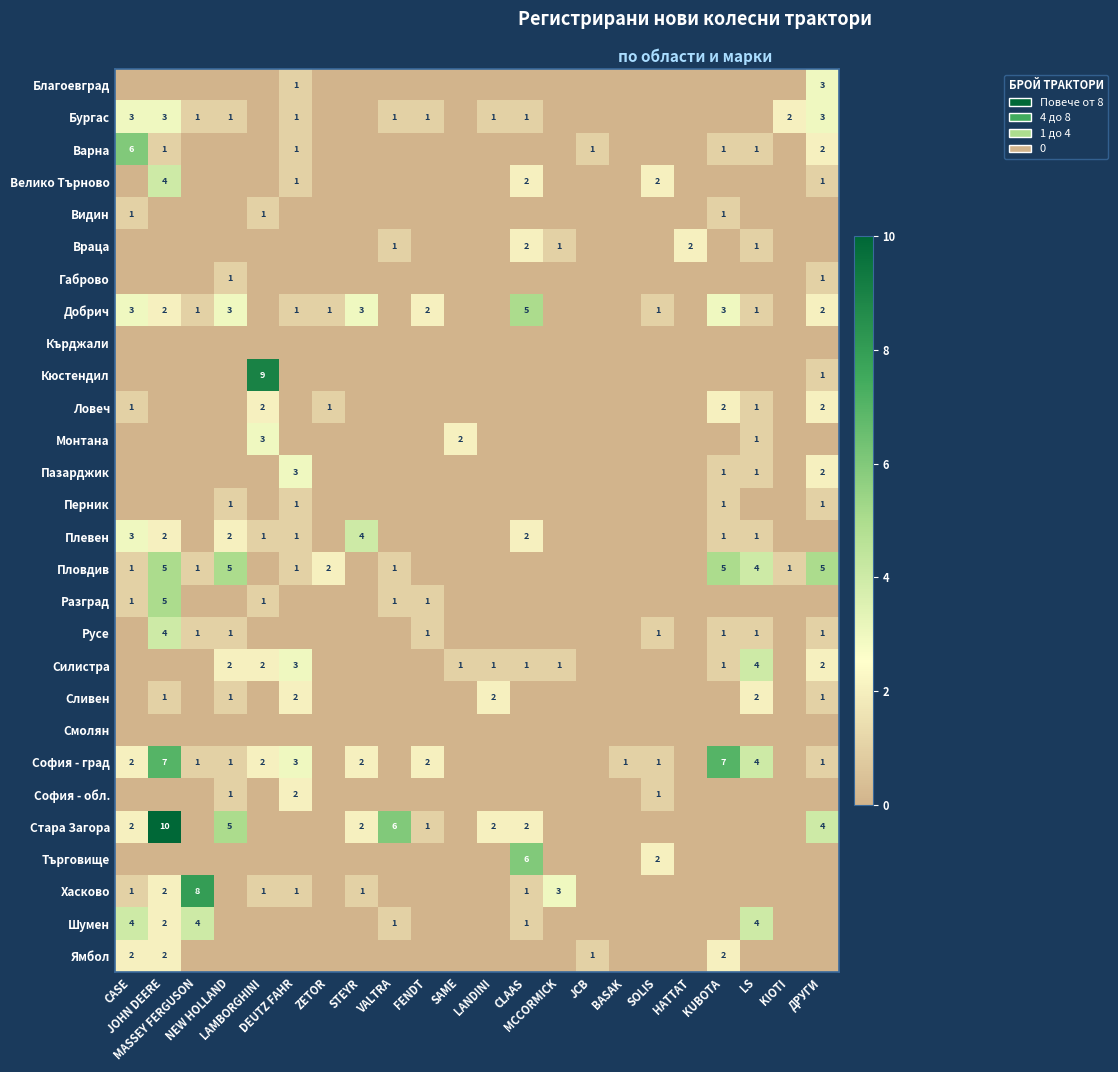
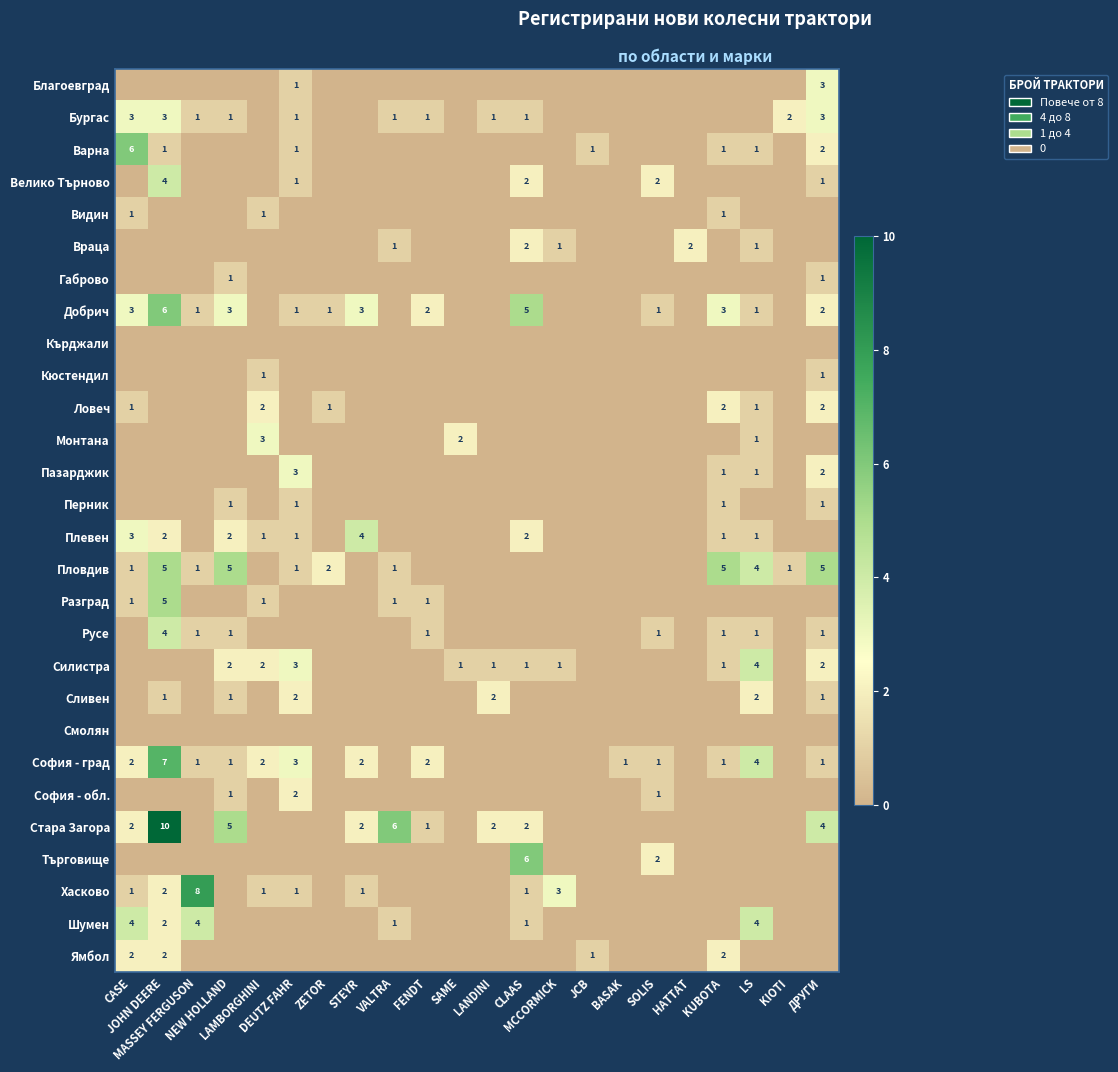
  {
    "Благоевград": {
      "DEUTZ FAHR": 1,
      "ДРУГИ": 3
    },
    "Бургас": {
      "CASE": 3,
      "JOHN DEERE": 3,
      "MASSEY FERGUSON": 1,
      "NEW HOLLAND": 1,
      "DEUTZ FAHR": 1,
      "VALTRA": 1,
      "FENDT": 1,
      "LANDINI": 1,
      "CLAAS": 1,
      "KIOTI": 2,
      "ДРУГИ": 3
    },
    "Варна": {
      "CASE": 6,
      "JOHN DEERE": 1,
      "DEUTZ FAHR": 1,
      "JCB": 1,
      "KUBOTA": 1,
      "LS": 1,
      "ДРУГИ": 2
    },
    "Велико Търново": {
      "JOHN DEERE": 4,
      "DEUTZ FAHR": 1,
      "CLAAS": 2,
      "SOLIS": 2,
      "ДРУГИ": 1
    },
    "Видин": {
      "CASE": 1,
      "LAMBORGHINI": 1,
      "KUBOTA": 1
    },
    "Враца": {
      "VALTRA": 1,
      "CLAAS": 2,
      "MCCORMICK": 1,
      "HATTAT": 2,
      "LS": 1
    },
    "Габрово": {
      "NEW HOLLAND": 1,
      "ДРУГИ": 1
    },
    "Добрич": {
      "CASE": 3,
-     "JOHN DEERE": 2,
+     "JOHN DEERE": 6,
      "MASSEY FERGUSON": 1,
      "NEW HOLLAND": 3,
      "DEUTZ FAHR": 1,
      "ZETOR": 1,
      "STEYR": 3,
      "FENDT": 2,
      "CLAAS": 5,
      "SOLIS": 1,
      "KUBOTA": 3,
      "LS": 1,
      "ДРУГИ": 2
    },
    "Кюстендил": {
-     "LAMBORGHINI": 9,
+     "LAMBORGHINI": 1,
      "ДРУГИ": 1
    },
    "Ловеч": {
      "CASE": 1,
      "LAMBORGHINI": 2,
      "ZETOR": 1,
      "KUBOTA": 2,
      "LS": 1,
      "ДРУГИ": 2
    },
    "Монтана": {
      "LAMBORGHINI": 3,
      "SAME": 2,
      "LS": 1
    },
    "Пазарджик": {
      "DEUTZ FAHR": 3,
      "KUBOTA": 1,
      "LS": 1,
      "ДРУГИ": 2
    },
    "Перник": {
      "NEW HOLLAND": 1,
      "DEUTZ FAHR": 1,
      "KUBOTA": 1,
      "ДРУГИ": 1
    },
    "Плевен": {
      "CASE": 3,
      "JOHN DEERE": 2,
      "NEW HOLLAND": 2,
      "LAMBORGHINI": 1,
      "DEUTZ FAHR": 1,
      "STEYR": 4,
      "CLAAS": 2,
      "KUBOTA": 1,
      "LS": 1
    },
    "Пловдив": {
      "CASE": 1,
      "JOHN DEERE": 5,
      "MASSEY FERGUSON": 1,
      "NEW HOLLAND": 5,
      "DEUTZ FAHR": 1,
      "ZETOR": 2,
      "VALTRA": 1,
      "KUBOTA": 5,
      "LS": 4,
      "KIOTI": 1,
      "ДРУГИ": 5
    },
    "Разград": {
      "CASE": 1,
      "JOHN DEERE": 5,
      "LAMBORGHINI": 1,
      "VALTRA": 1,
      "FENDT": 1
    },
    "Русе": {
      "JOHN DEERE": 4,
      "MASSEY FERGUSON": 1,
      "NEW HOLLAND": 1,
      "FENDT": 1,
      "SOLIS": 1,
      "KUBOTA": 1,
      "LS": 1,
      "ДРУГИ": 1
    },
    "Силистра": {
      "NEW HOLLAND": 2,
      "LAMBORGHINI": 2,
      "DEUTZ FAHR": 3,
      "SAME": 1,
      "LANDINI": 1,
      "CLAAS": 1,
      "MCCORMICK": 1,
      "KUBOTA": 1,
      "LS": 4,
      "ДРУГИ": 2
    },
    "Сливен": {
      "JOHN DEERE": 1,
      "NEW HOLLAND": 1,
      "DEUTZ FAHR": 2,
      "LANDINI": 2,
      "LS": 2,
      "ДРУГИ": 1
    },
    "София - град": {
      "CASE": 2,
      "JOHN DEERE": 7,
      "MASSEY FERGUSON": 1,
      "NEW HOLLAND": 1,
      "LAMBORGHINI": 2,
      "DEUTZ FAHR": 3,
      "STEYR": 2,
      "FENDT": 2,
      "BASAK": 1,
      "SOLIS": 1,
-     "KUBOTA": 7,
+     "KUBOTA": 1,
      "LS": 4,
      "ДРУГИ": 1
    },
    "София - обл.": {
      "NEW HOLLAND": 1,
      "DEUTZ FAHR": 2,
      "SOLIS": 1
    },
    "Стара Загора": {
      "CASE": 2,
      "JOHN DEERE": 10,
      "NEW HOLLAND": 5,
      "STEYR": 2,
      "VALTRA": 6,
      "FENDT": 1,
      "LANDINI": 2,
      "CLAAS": 2,
      "ДРУГИ": 4
    },
    "Търговище": {
      "CLAAS": 6,
      "SOLIS": 2
    },
    "Хасково": {
      "CASE": 1,
      "JOHN DEERE": 2,
      "MASSEY FERGUSON": 8,
      "LAMBORGHINI": 1,
      "DEUTZ FAHR": 1,
      "STEYR": 1,
      "CLAAS": 1,
      "MCCORMICK": 3
    },
    "Шумен": {
      "CASE": 4,
      "JOHN DEERE": 2,
      "MASSEY FERGUSON": 4,
      "VALTRA": 1,
      "CLAAS": 1,
      "LS": 4
    },
    "Ямбол": {
      "CASE": 2,
      "JOHN DEERE": 2,
      "JCB": 1,
      "KUBOTA": 2
    }
  }
